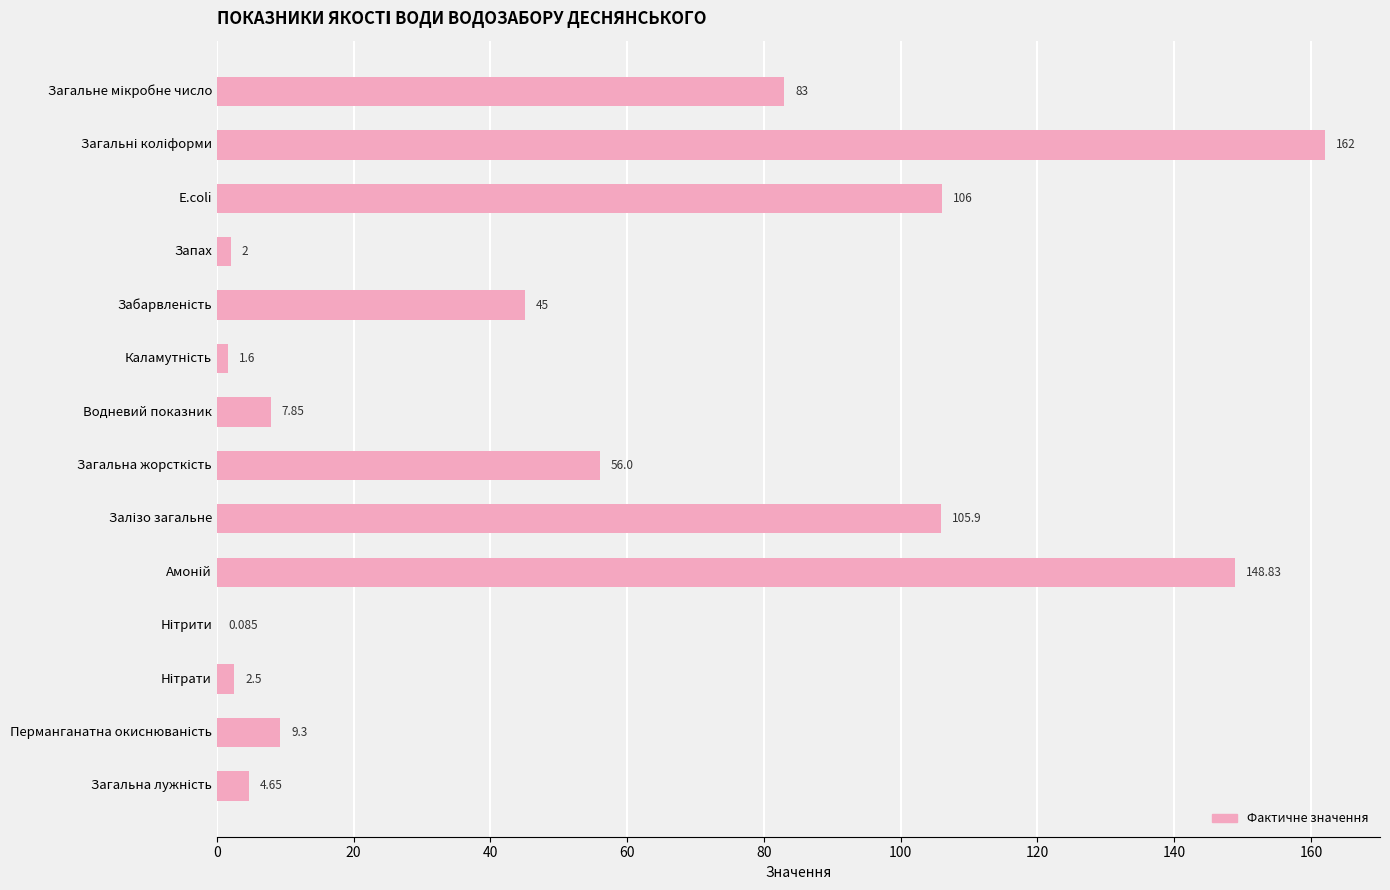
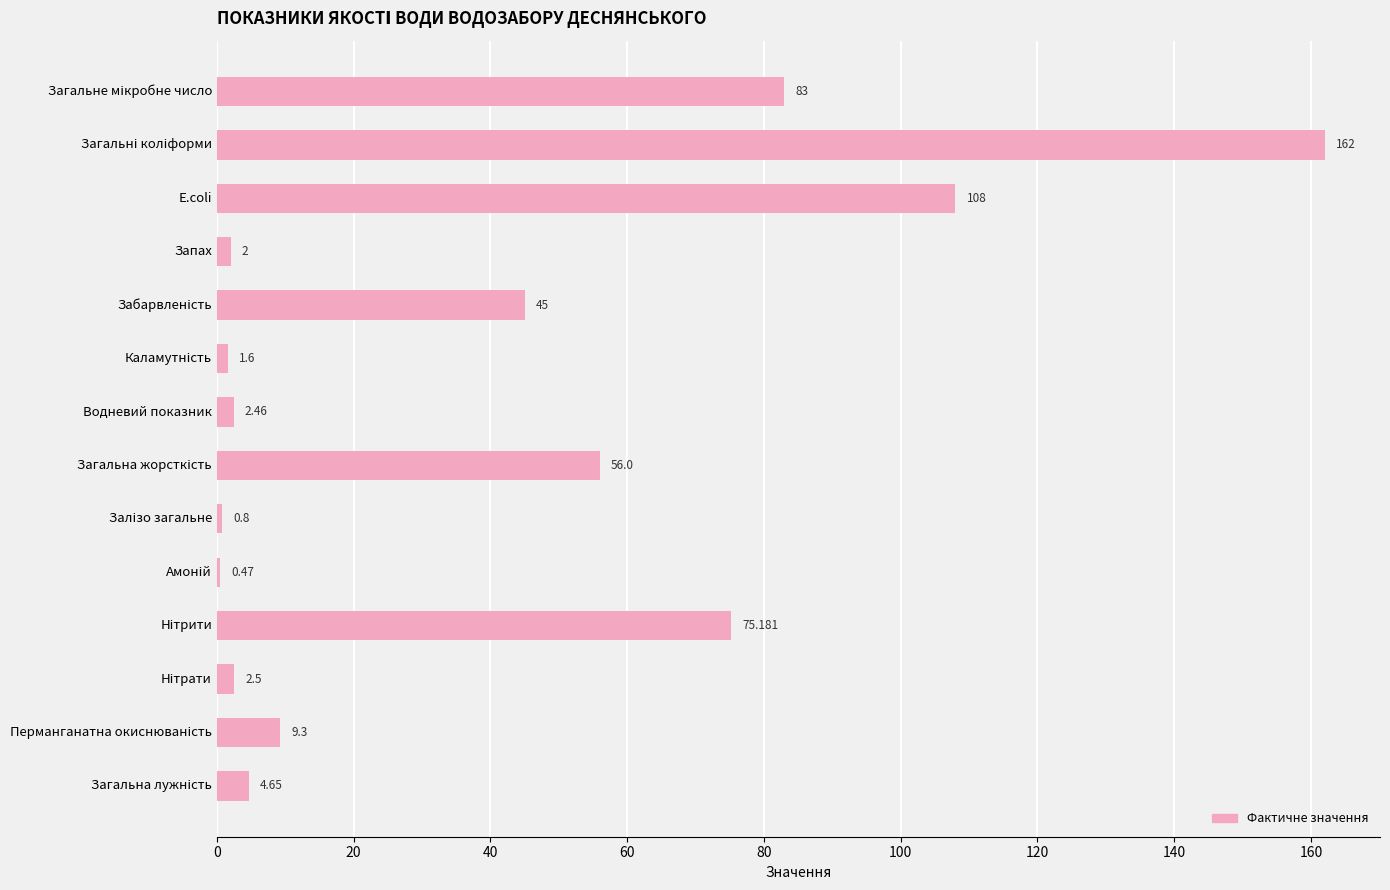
  {
    "Загальне мікробне число": 83,
    "Загальні коліформи": 162,
-   "E.coli": 106,
+   "E.coli": 108,
    "Запах": 2,
    "Забарвленість": 45,
    "Каламутність": 1.6,
-   "Водневий показник": 7.85,
+   "Водневий показник": 2.46,
    "Загальна жорсткість": 56.0,
-   "Залізо загальне": 105.9,
-   "Амоній": 148.83,
-   "Нітрити": 0.085,
+   "Залізо загальне": 0.8,
+   "Амоній": 0.47,
+   "Нітрити": 75.181,
    "Нітрати": 2.5,
    "Перманганатна окиснюваність": 9.3,
    "Загальна лужність": 4.65
  }
